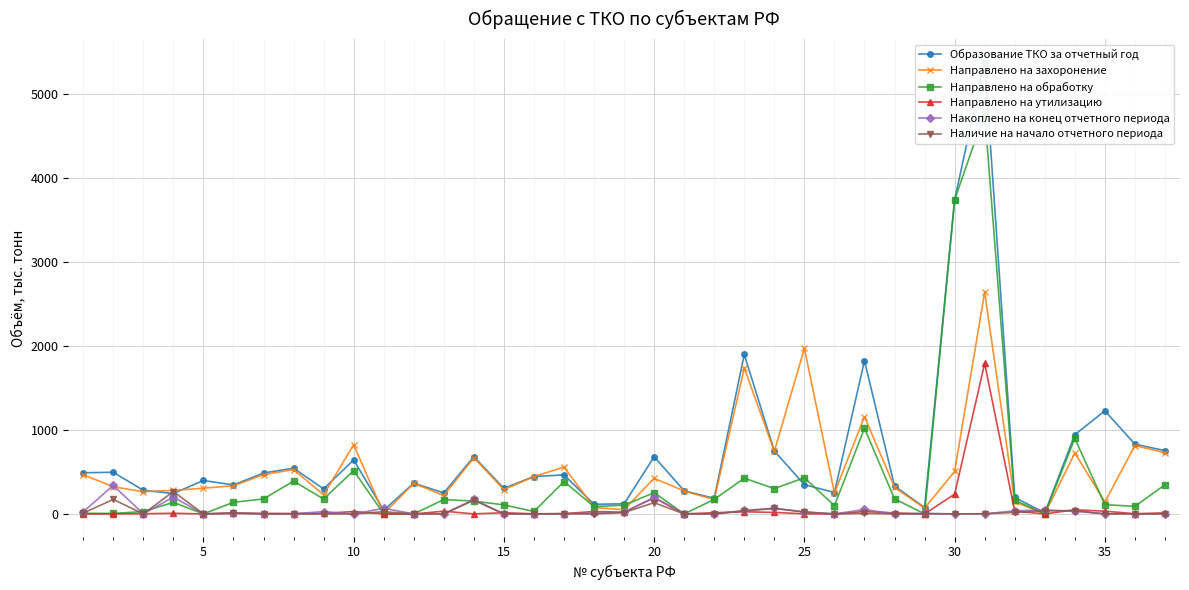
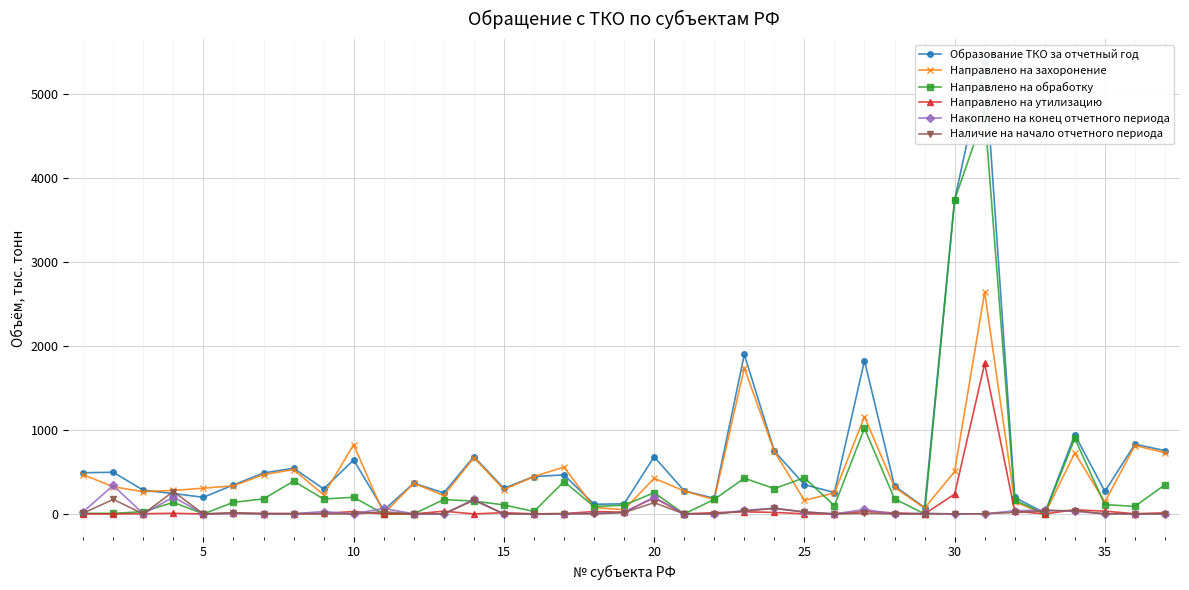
  {
    "Образование ТКО за отчетный год": {
-     "5": 400,
+     "5": 200,
      "10": 600,
      "20": 700,
      "25": 300,
-     "35": 1200
+     "35": 300
    },
    "Направлено на захоронение": {
      "5": 300,
      "10": 800,
      "20": 400,
-     "25": 2000,
+     "25": 200,
      "30": 500,
      "35": 100
    },
    "Направлено на обработку": {
-     "10": 500,
+     "10": 200,
      "15": 100,
      "20": 300,
      "25": 400,
      "35": 100
    },
    "Направлено на утилизацию": {
      "30": 200,
      "35": 0
    },
    "Наличие на начало отчетного периода": {
      "20": 100
    }
  }
